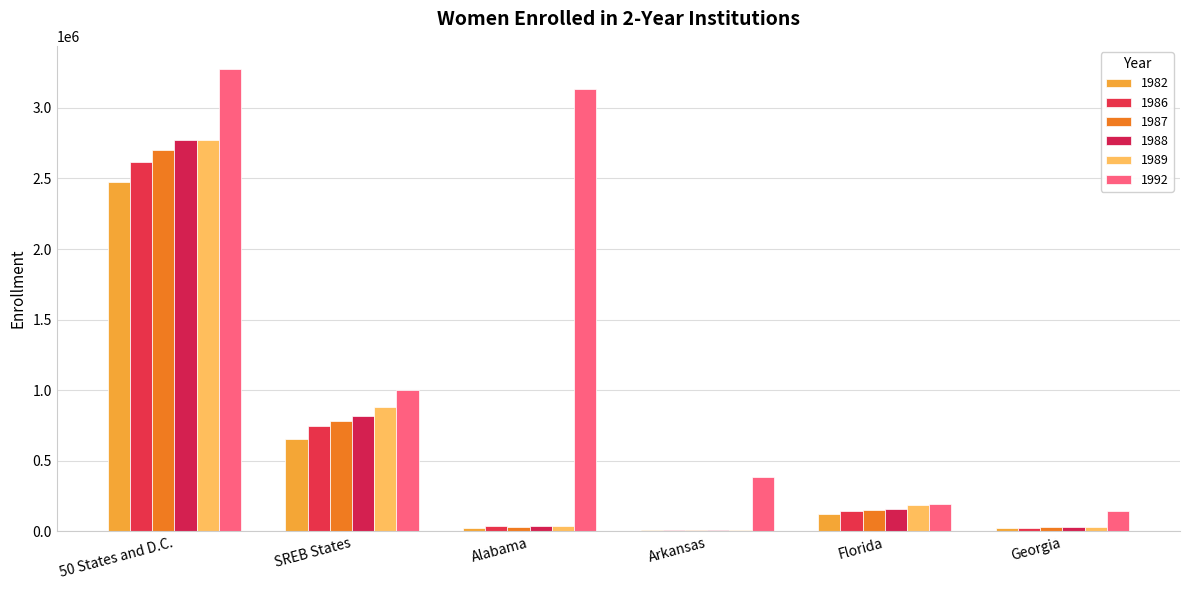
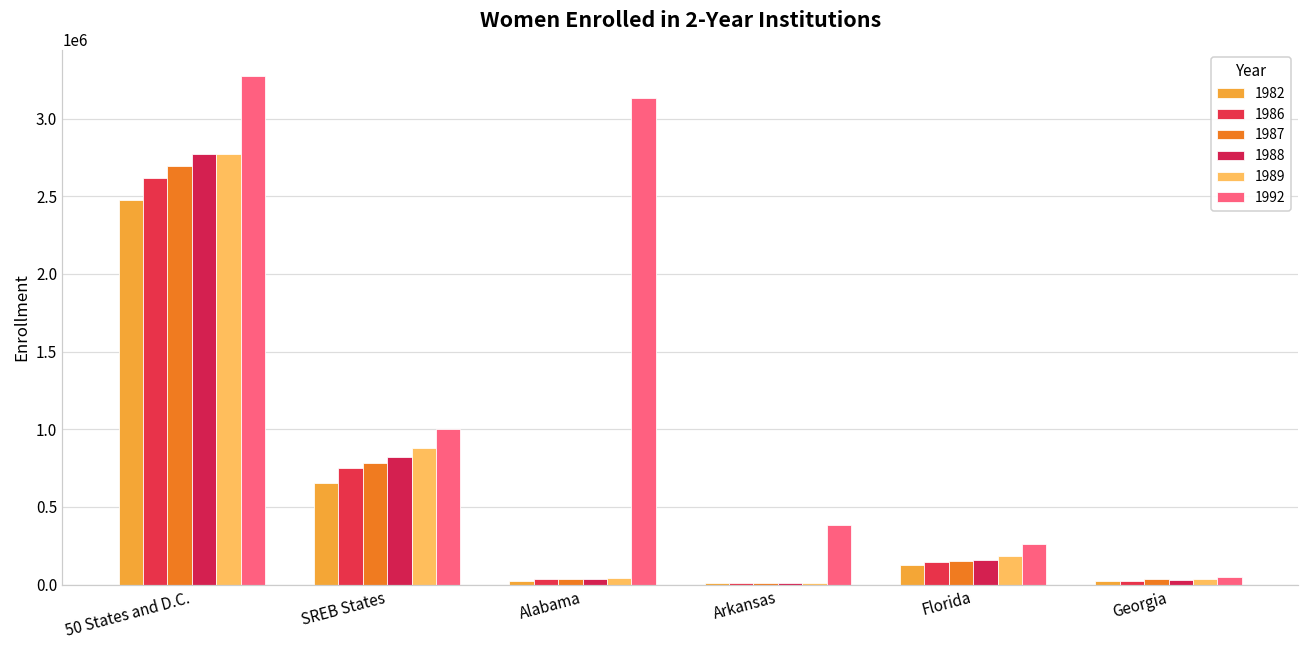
  {
    "1992": {
      "50 States and D.C.": 3280000,
      "SREB States": 1000000,
      "Alabama": 3130000,
      "Arkansas": 390000,
-     "Florida": 200000,
-     "Georgia": 150000
+     "Florida": 260000,
+     "Georgia": 50000
    }
  }
